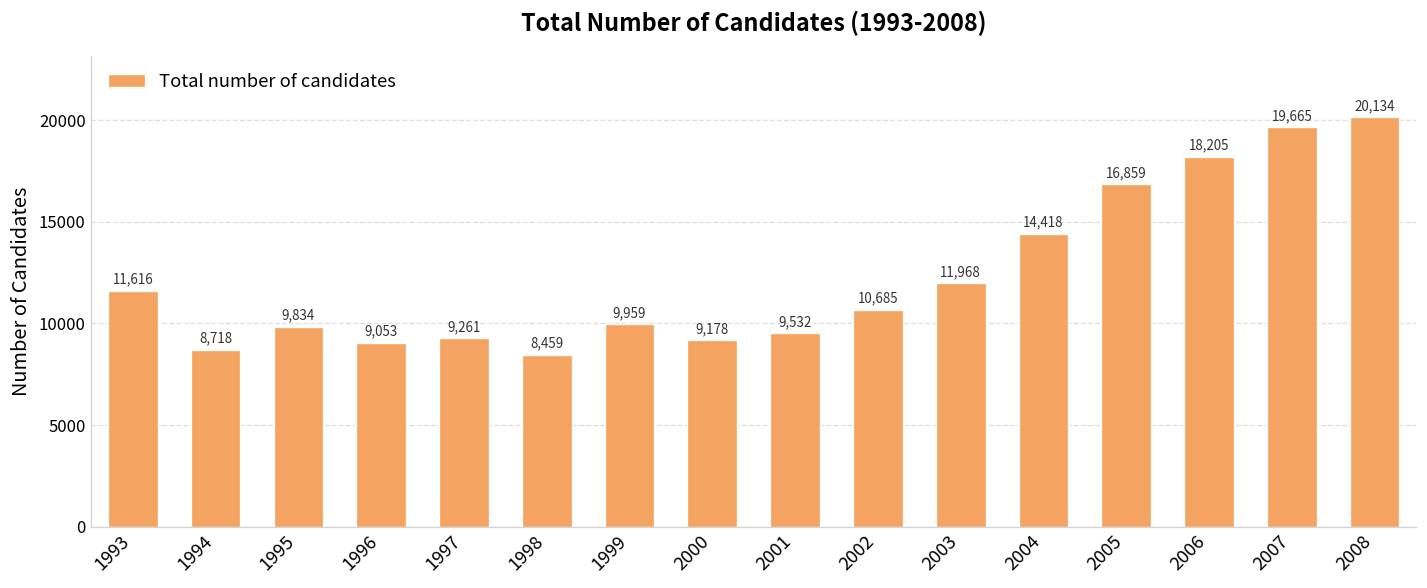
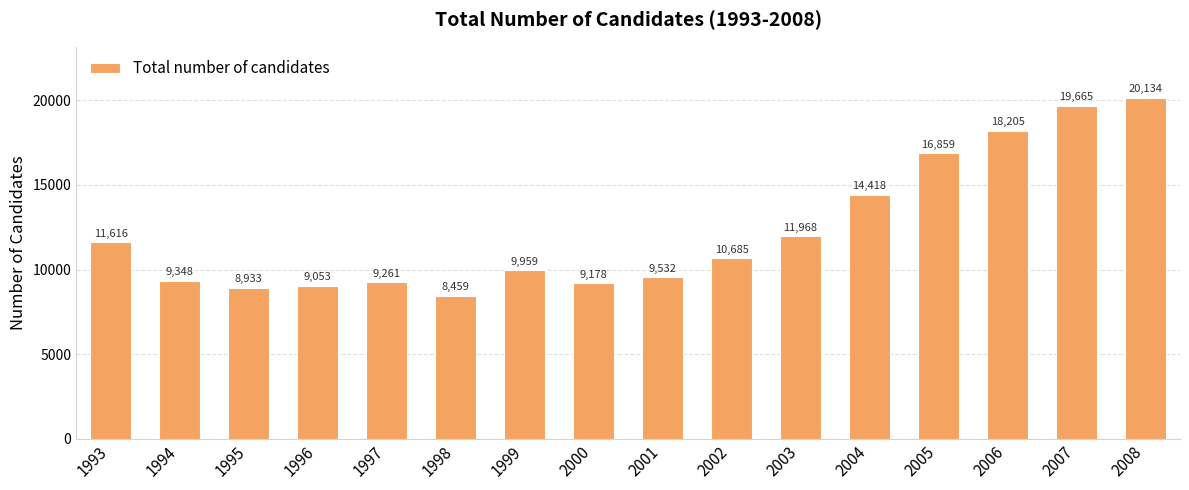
  {
    "1993": "11,616",
-   "1994": "8,718",
-   "1995": "9,834",
+   "1994": "9,348",
+   "1995": "8,933",
    "1996": "9,053",
    "1997": "9,261",
    "1998": "8,459",
    "1999": "9,959",
    "2000": "9,178",
    "2001": "9,532",
    "2002": "10,685",
    "2003": "11,968",
    "2004": "14,418",
    "2005": "16,859",
    "2006": "18,205",
    "2007": "19,665",
    "2008": "20,134"
  }
